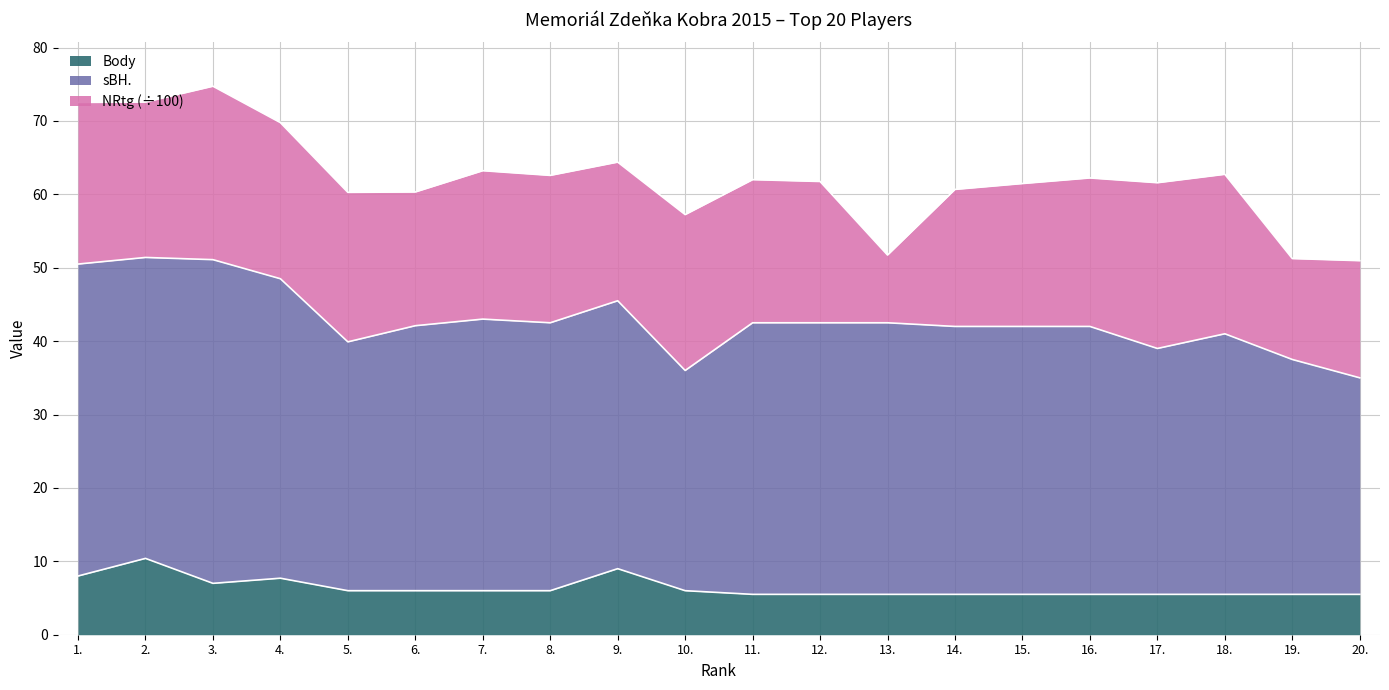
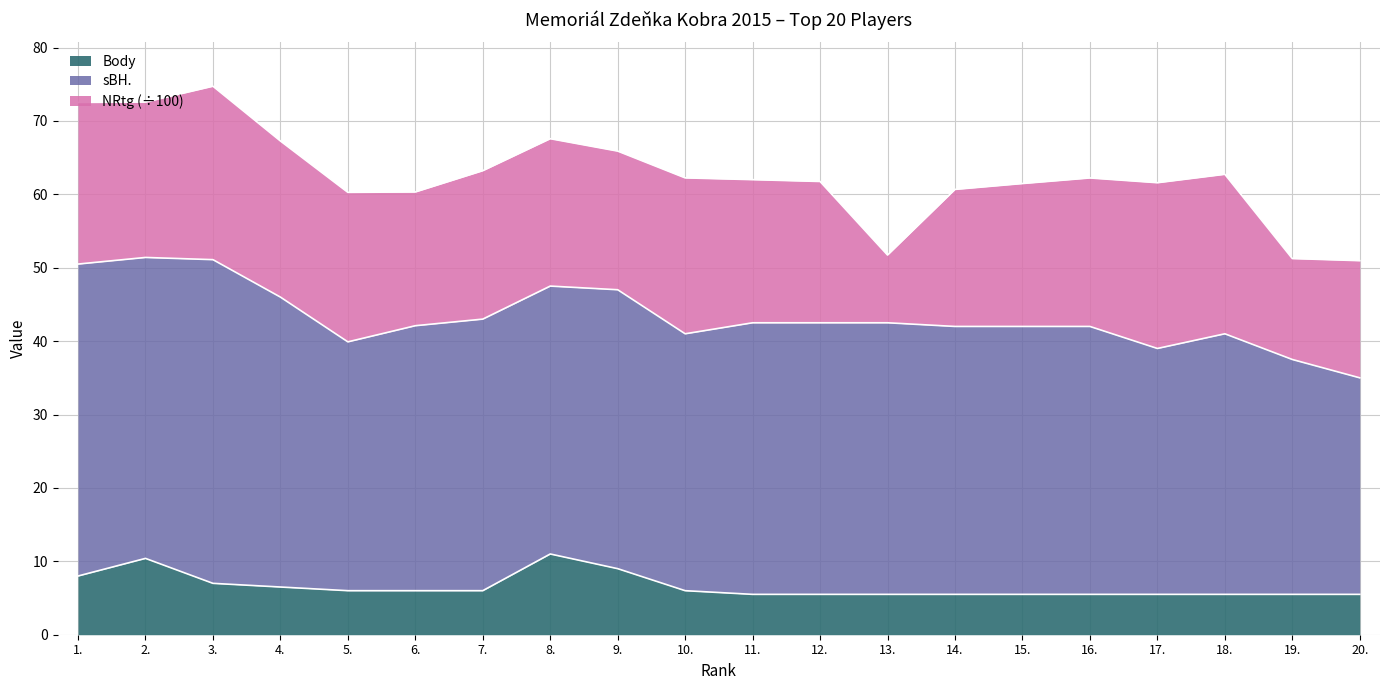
  {
    "Body": {
      "1.": 8,
      "2.": 10,
      "3.": 7,
-     "4.": 8,
+     "4.": 7,
      "5.": 6,
      "6.": 6,
      "7.": 6,
-     "8.": 6,
+     "8.": 11,
      "9.": 9,
      "10.": 6,
      "11.": 6,
      "12.": 6,
      "13.": 6,
      "14.": 6,
      "15.": 6,
      "16.": 6,
      "17.": 6,
      "18.": 6,
      "19.": 6,
      "20.": 6
    },
    "sBH.": {
      "1.": 43,
      "2.": 41,
      "3.": 44,
-     "4.": 41,
+     "4.": 40,
      "5.": 34,
      "6.": 36,
      "7.": 37,
      "8.": 37,
-     "9.": 37,
-     "10.": 30,
+     "9.": 38,
+     "10.": 35,
      "11.": 37,
      "12.": 37,
      "13.": 37,
      "14.": 37,
      "15.": 37,
      "16.": 37,
      "17.": 34,
      "18.": 36,
      "19.": 32,
      "20.": 30
    },
    "NRtg (÷100)": {
      "1.": 22,
      "2.": 21,
      "3.": 24,
      "4.": 21,
      "5.": 20,
      "6.": 18,
      "7.": 20,
      "8.": 20,
      "9.": 19,
      "10.": 21,
      "11.": 20,
      "12.": 19,
      "13.": 9,
      "14.": 19,
      "15.": 19,
      "16.": 20,
      "17.": 23,
      "18.": 22,
      "19.": 14,
      "20.": 16
    }
  }
